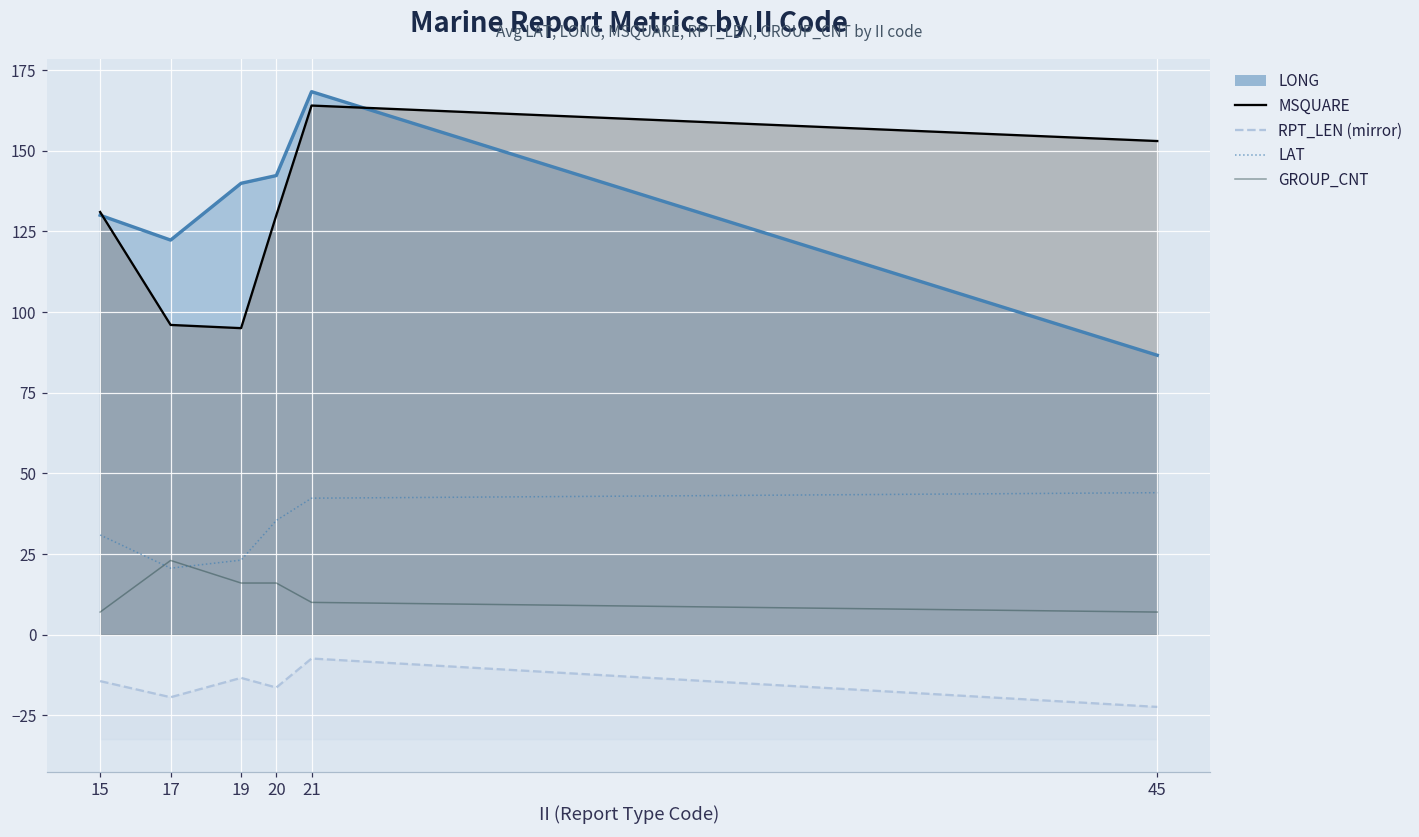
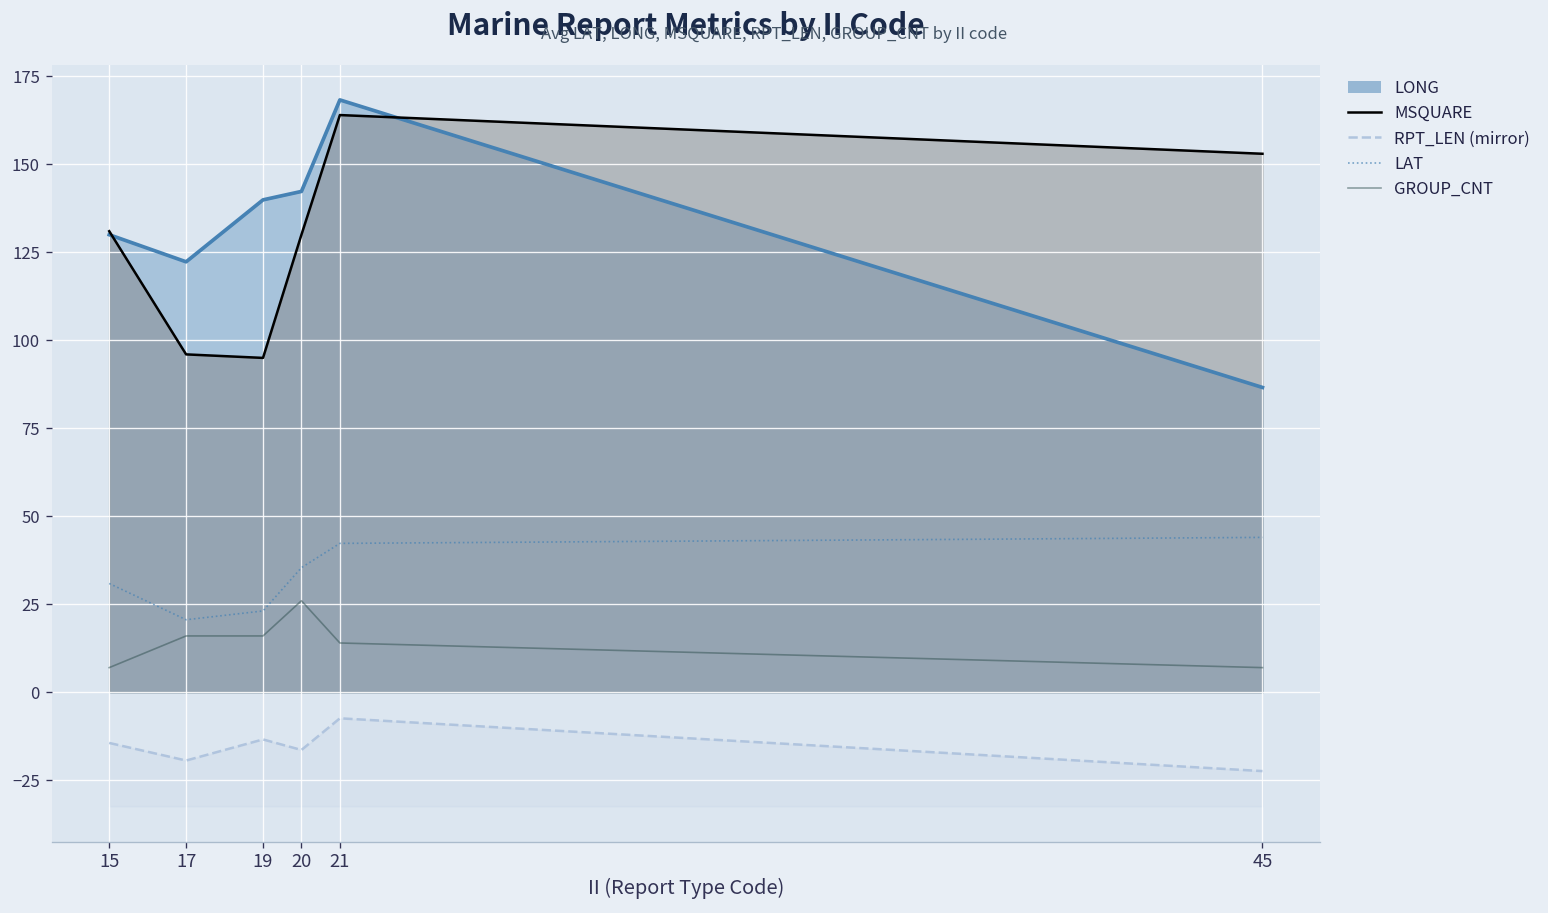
  {
    "RPT_LEN (mirror)": {
      "15": -14,
      "17": -19,
      "19": -13,
      "20": -16,
      "21": -7,
      "45": -22
    },
    "GROUP_CNT": {
      "15": 7,
-     "17": 23,
+     "17": 16,
      "19": 16,
-     "20": 16,
-     "21": 10,
+     "20": 26,
+     "21": 14,
      "45": 7
    }
  }
